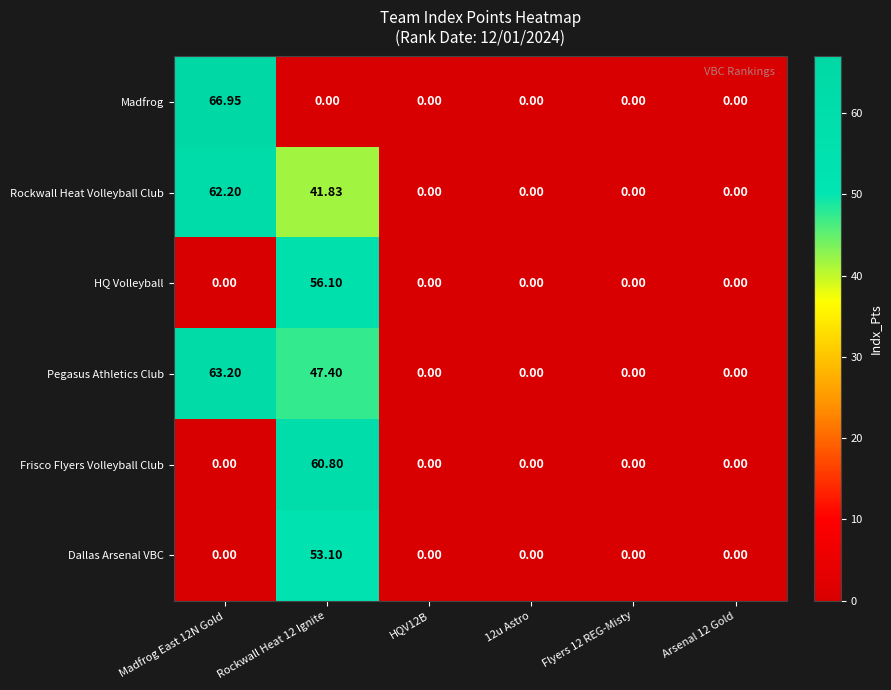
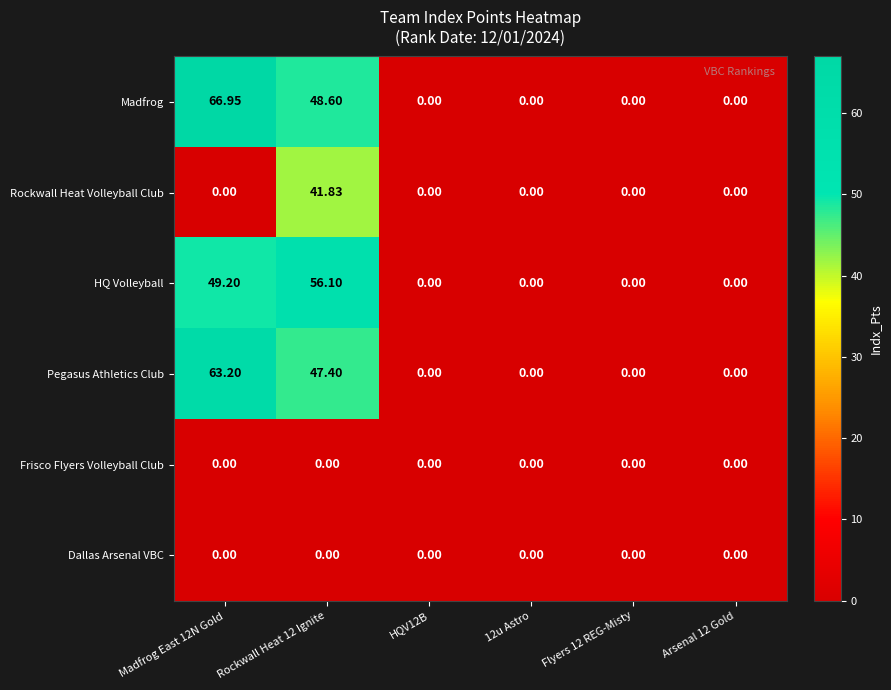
  {
    "Madfrog": {
      "Madfrog East 12N Gold": 66.95,
-     "Rockwall Heat 12 Ignite": 0.00,
+     "Rockwall Heat 12 Ignite": 48.60,
      "HQV12B": 0.00,
      "12u Astro": 0.00,
      "Flyers 12 REG-Misty": 0.00
    },
    "Rockwall Heat Volleyball Club": {
-     "Madfrog East 12N Gold": 62.20,
+     "Madfrog East 12N Gold": 0.00,
      "Rockwall Heat 12 Ignite": 41.83,
      "HQV12B": 0.00,
      "12u Astro": 0.00,
      "Flyers 12 REG-Misty": 0.00,
      "Arsenal 12 Gold": 0.00
    },
    "HQ Volleyball": {
-     "Madfrog East 12N Gold": 0.00,
+     "Madfrog East 12N Gold": 49.20,
      "Rockwall Heat 12 Ignite": 56.10,
      "HQV12B": 0.00,
      "12u Astro": 0.00,
      "Flyers 12 REG-Misty": 0.00,
      "Arsenal 12 Gold": 0.00
    },
    "Pegasus Athletics Club": {
      "Madfrog East 12N Gold": 63.20,
      "Rockwall Heat 12 Ignite": 47.40,
      "HQV12B": 0.00,
      "12u Astro": 0.00,
      "Flyers 12 REG-Misty": 0.00,
      "Arsenal 12 Gold": 0.00
    },
    "Frisco Flyers Volleyball Club": {
      "Madfrog East 12N Gold": 0.00,
-     "Rockwall Heat 12 Ignite": 60.80,
+     "Rockwall Heat 12 Ignite": 0.00,
      "HQV12B": 0.00,
      "12u Astro": 0.00,
      "Flyers 12 REG-Misty": 0.00,
      "Arsenal 12 Gold": 0.00
    },
    "Dallas Arsenal VBC": {
      "Madfrog East 12N Gold": 0.00,
-     "Rockwall Heat 12 Ignite": 53.10,
+     "Rockwall Heat 12 Ignite": 0.00,
      "HQV12B": 0.00,
      "12u Astro": 0.00,
      "Flyers 12 REG-Misty": 0.00,
      "Arsenal 12 Gold": 0.00
    }
  }
